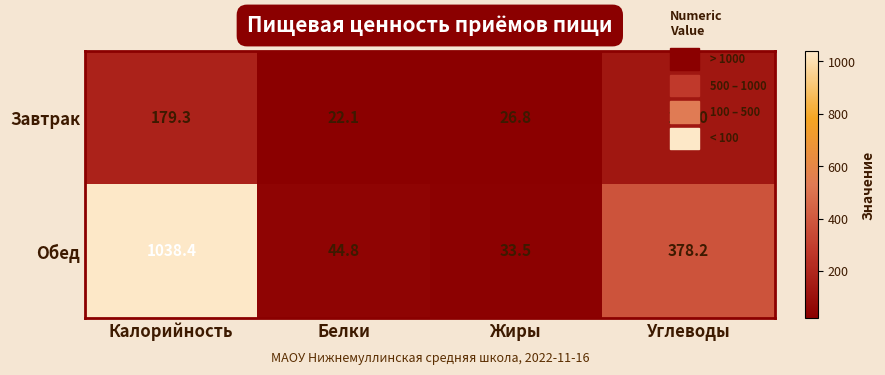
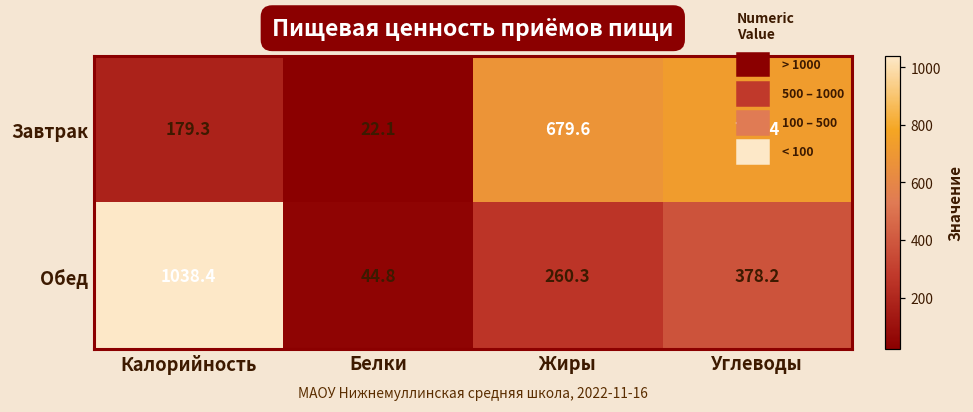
  {
    "Завтрак": {
      "Калорийность": 179.3,
      "Белки": 22.1,
-     "Жиры": 26.8,
-     "Углеводы": 129.0
+     "Жиры": 679.6,
+     "Углеводы": 727.4
    },
    "Обед": {
      "Калорийность": 1038.4,
      "Белки": 44.8,
-     "Жиры": 33.5,
+     "Жиры": 260.3,
      "Углеводы": 378.2
    }
  }
